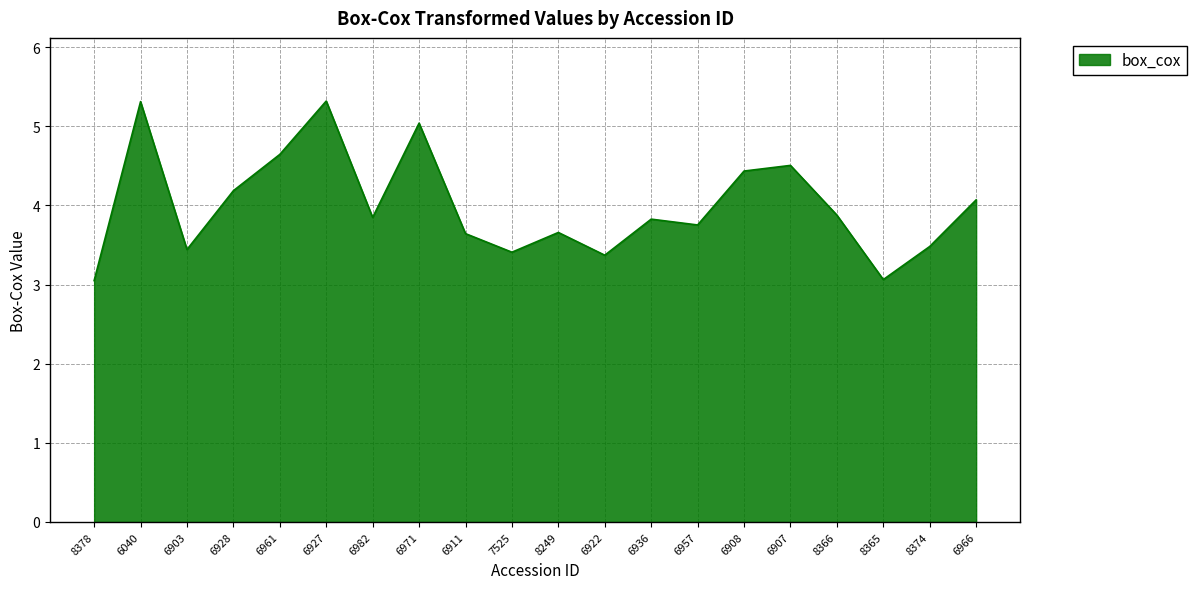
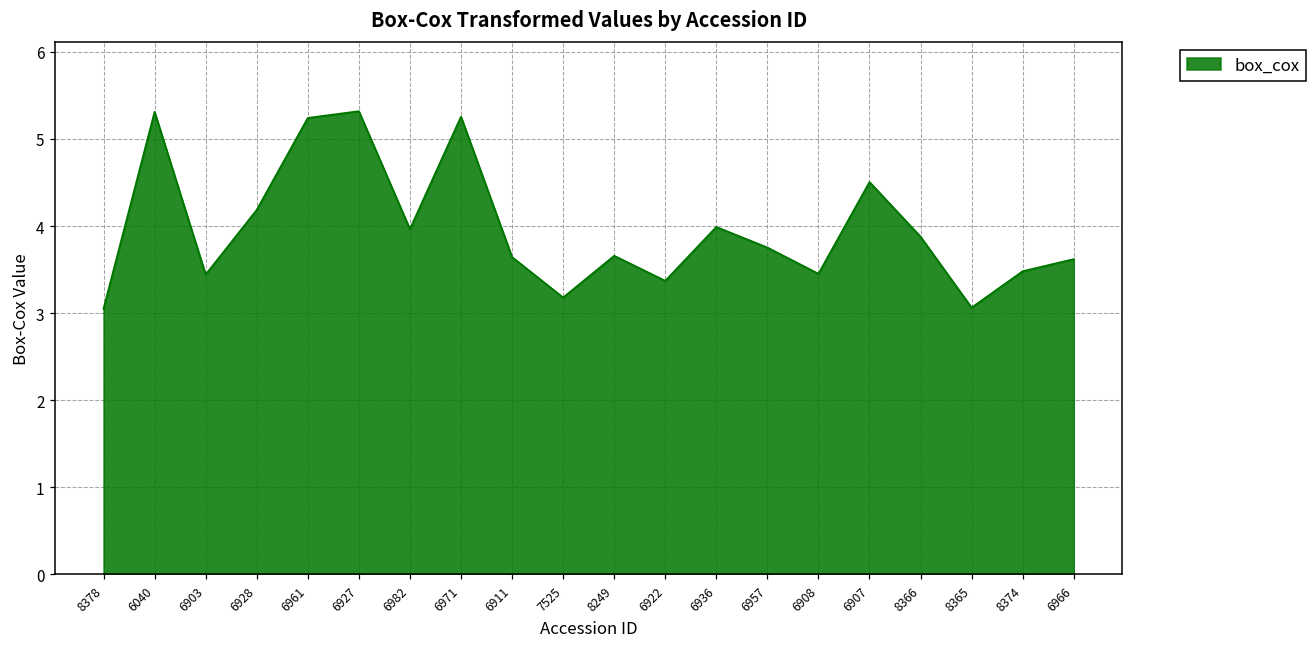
  {
    "8378": 3.0,
    "6040": 5.3,
    "6903": 3.4,
    "6928": 4.2,
-   "6961": 4.6,
+   "6961": 5.2,
    "6927": 5.3,
-   "6982": 3.8,
-   "6971": 5.0,
+   "6982": 4.0,
+   "6971": 5.3,
    "6911": 3.6,
-   "7525": 3.4,
+   "7525": 3.2,
    "8249": 3.7,
    "6922": 3.4,
-   "6936": 3.8,
+   "6936": 4.0,
    "6957": 3.8,
-   "6908": 4.4,
+   "6908": 3.5,
    "6907": 4.5,
    "8366": 3.9,
    "8365": 3.1,
    "8374": 3.5,
-   "6966": 4.1
+   "6966": 3.6
  }
